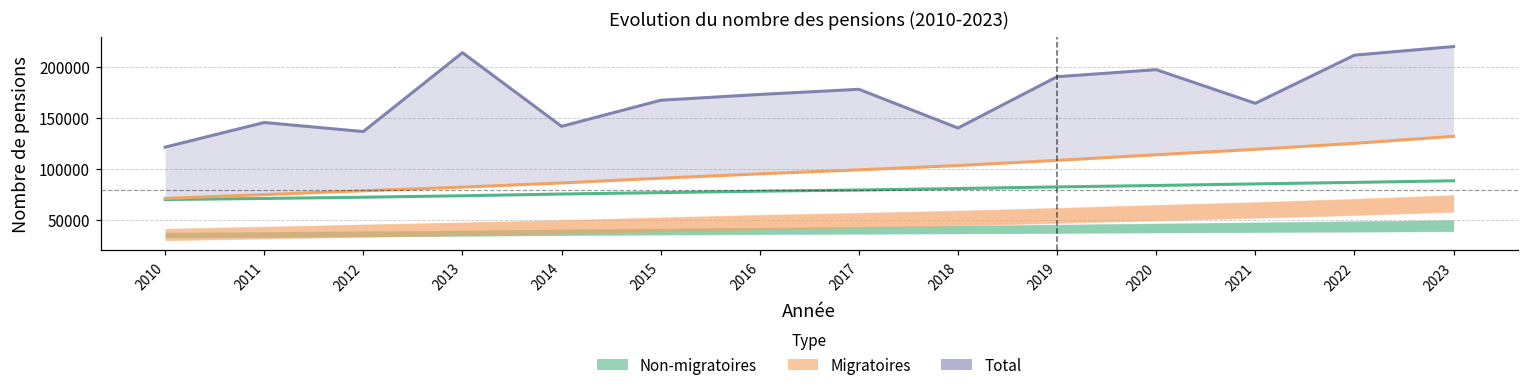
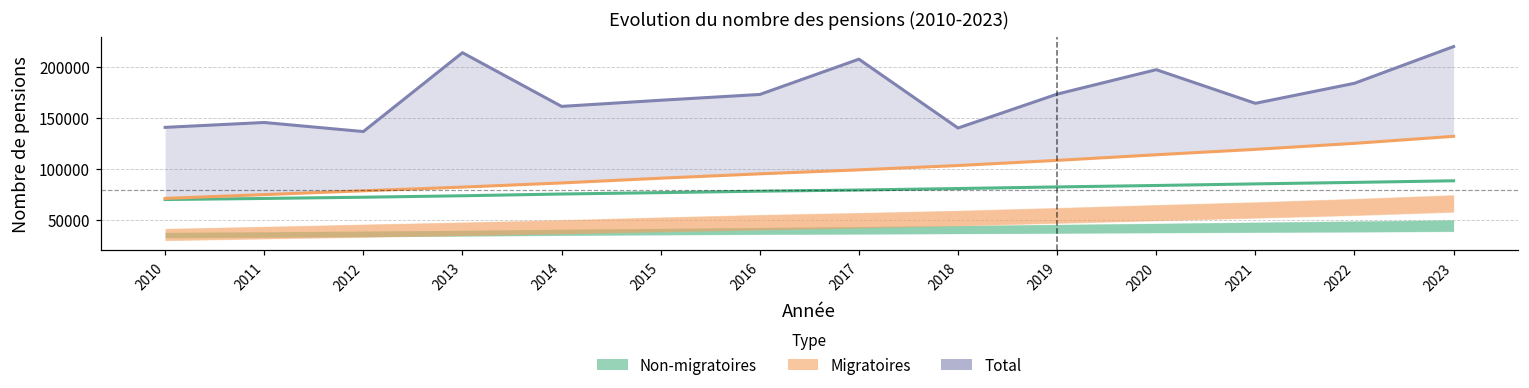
  {
    "Total": {
-     "2010": 120000,
+     "2010": 140000,
      "2011": 150000,
      "2012": 140000,
      "2013": 210000,
-     "2014": 140000,
+     "2014": 160000,
      "2015": 170000,
      "2016": 170000,
-     "2017": 180000,
+     "2017": 210000,
      "2018": 140000,
-     "2019": 190000,
+     "2019": 170000,
      "2020": 200000,
      "2021": 160000,
-     "2022": 210000,
+     "2022": 180000,
      "2023": 220000
    }
  }
